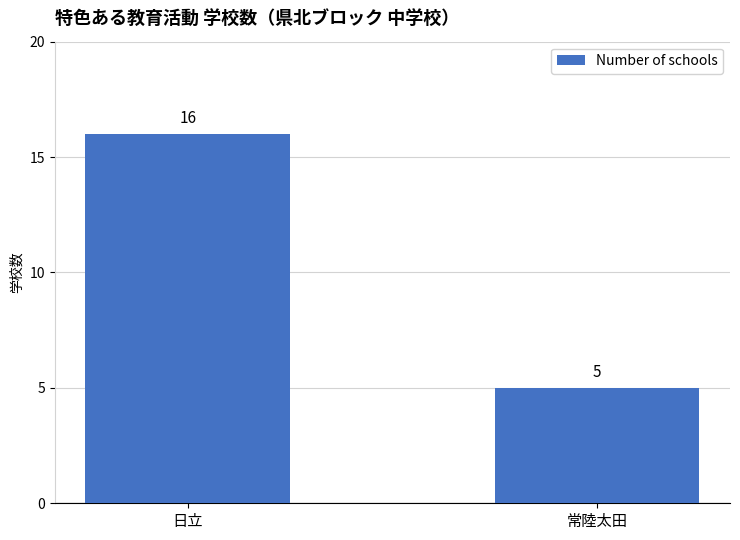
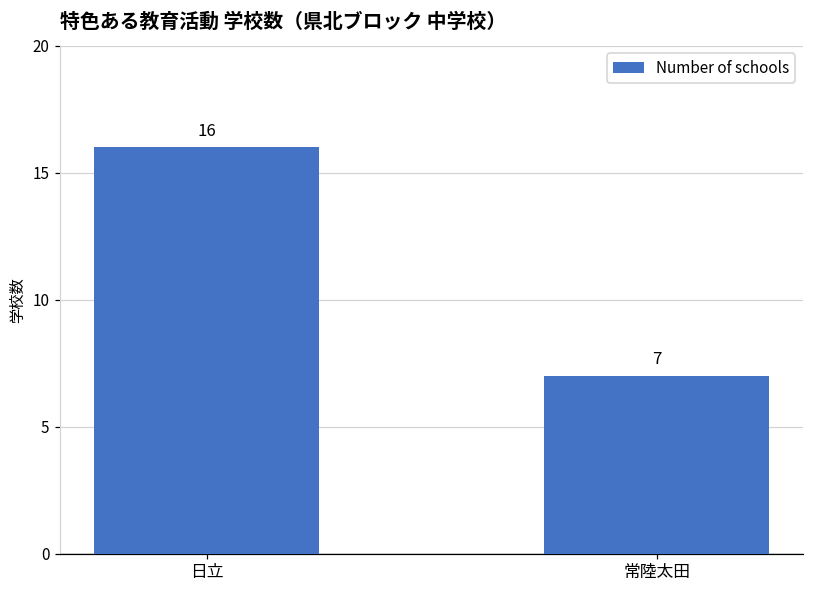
  {
    "日立": 16,
-   "常陸太田": 5
+   "常陸太田": 7
  }
